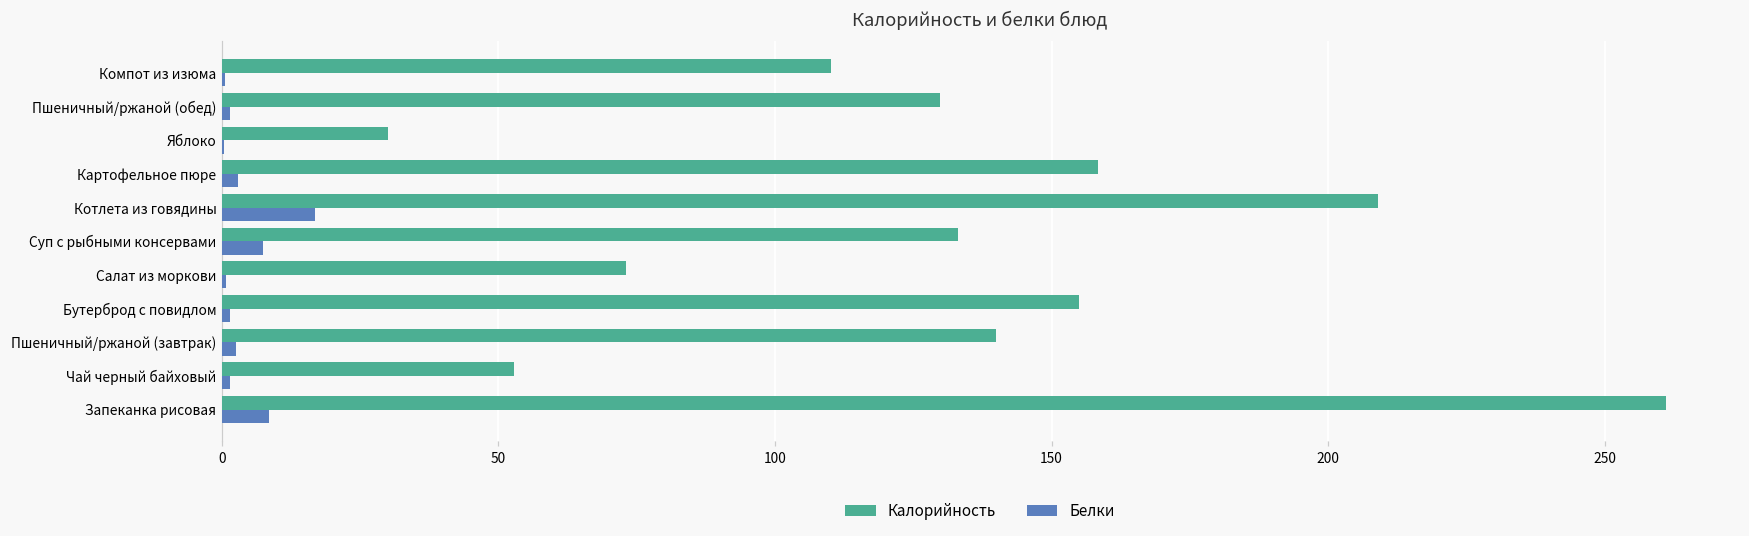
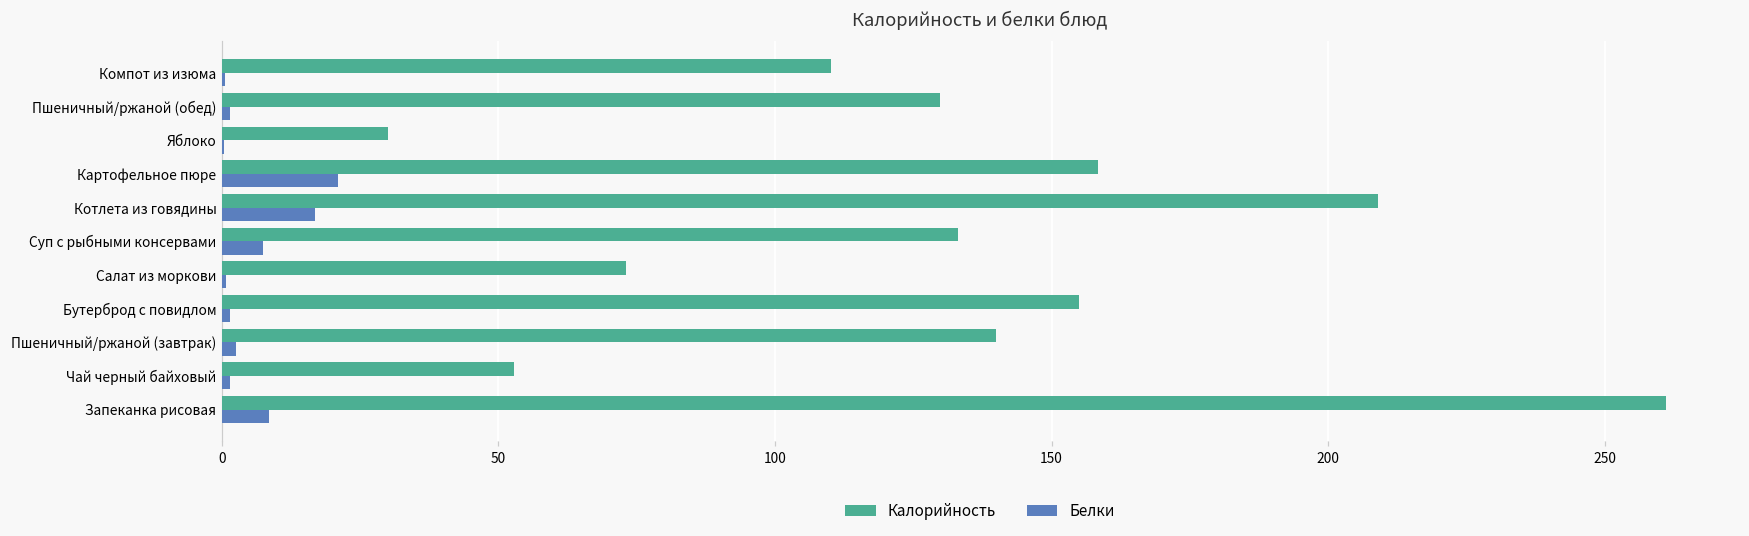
  {
    "Калорийность": {
      "Компот из изюма": 110,
      "Пшеничный/ржаной (обед)": 130,
      "Яблоко": 30,
      "Картофельное пюре": 158,
      "Котлета из говядины": 209,
      "Суп с рыбными консервами": 133,
      "Салат из моркови": 73,
      "Бутерброд с повидлом": 155,
      "Пшеничный/ржаной (завтрак)": 140,
      "Чай черный байховый": 53,
      "Запеканка рисовая": 261
    },
    "Белки": {
      "Компот из изюма": 1,
      "Пшеничный/ржаной (обед)": 2,
-     "Картофельное пюре": 3,
+     "Картофельное пюре": 21,
      "Котлета из говядины": 17,
      "Суп с рыбными консервами": 7,
      "Салат из моркови": 1,
      "Бутерброд с повидлом": 2,
      "Пшеничный/ржаной (завтрак)": 3,
      "Чай черный байховый": 2,
      "Запеканка рисовая": 9
    }
  }
